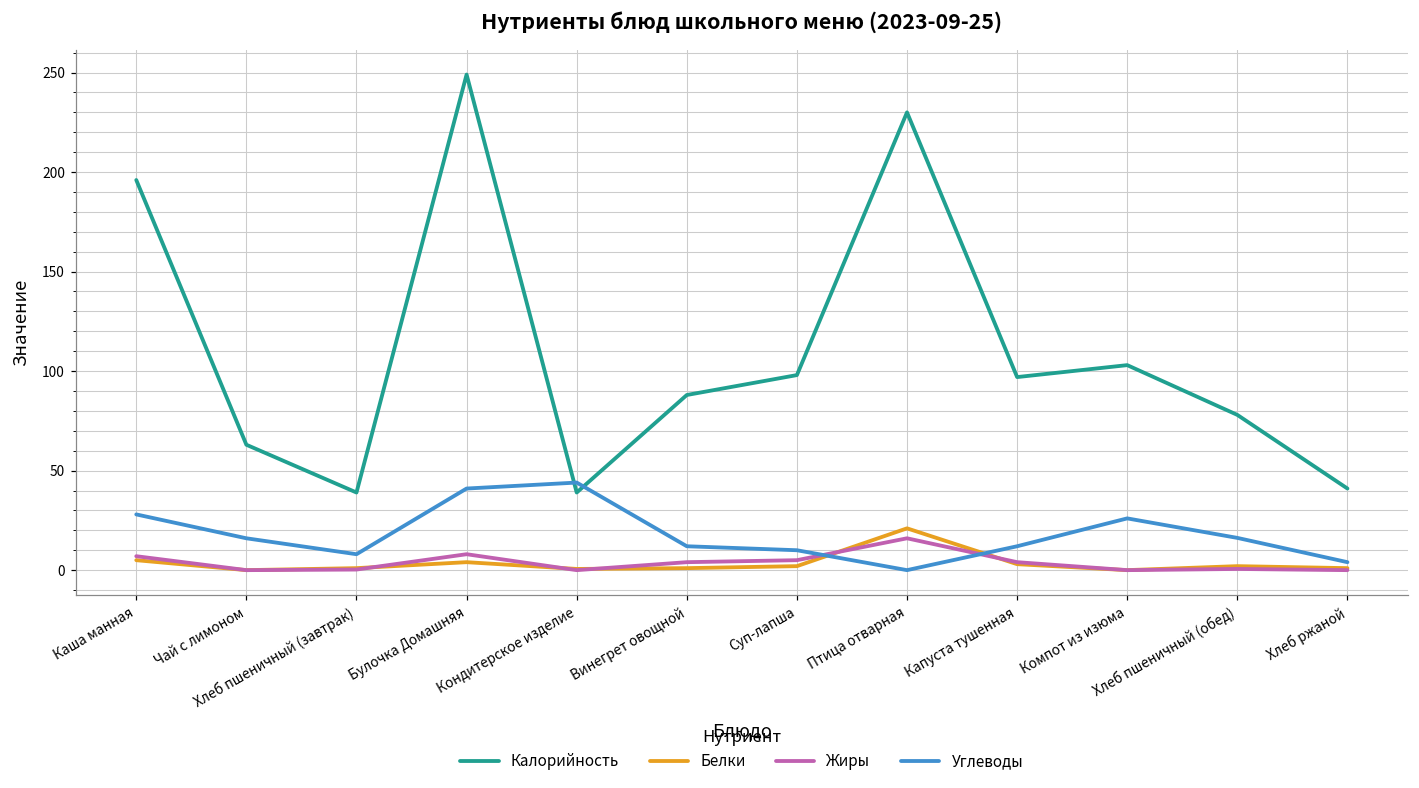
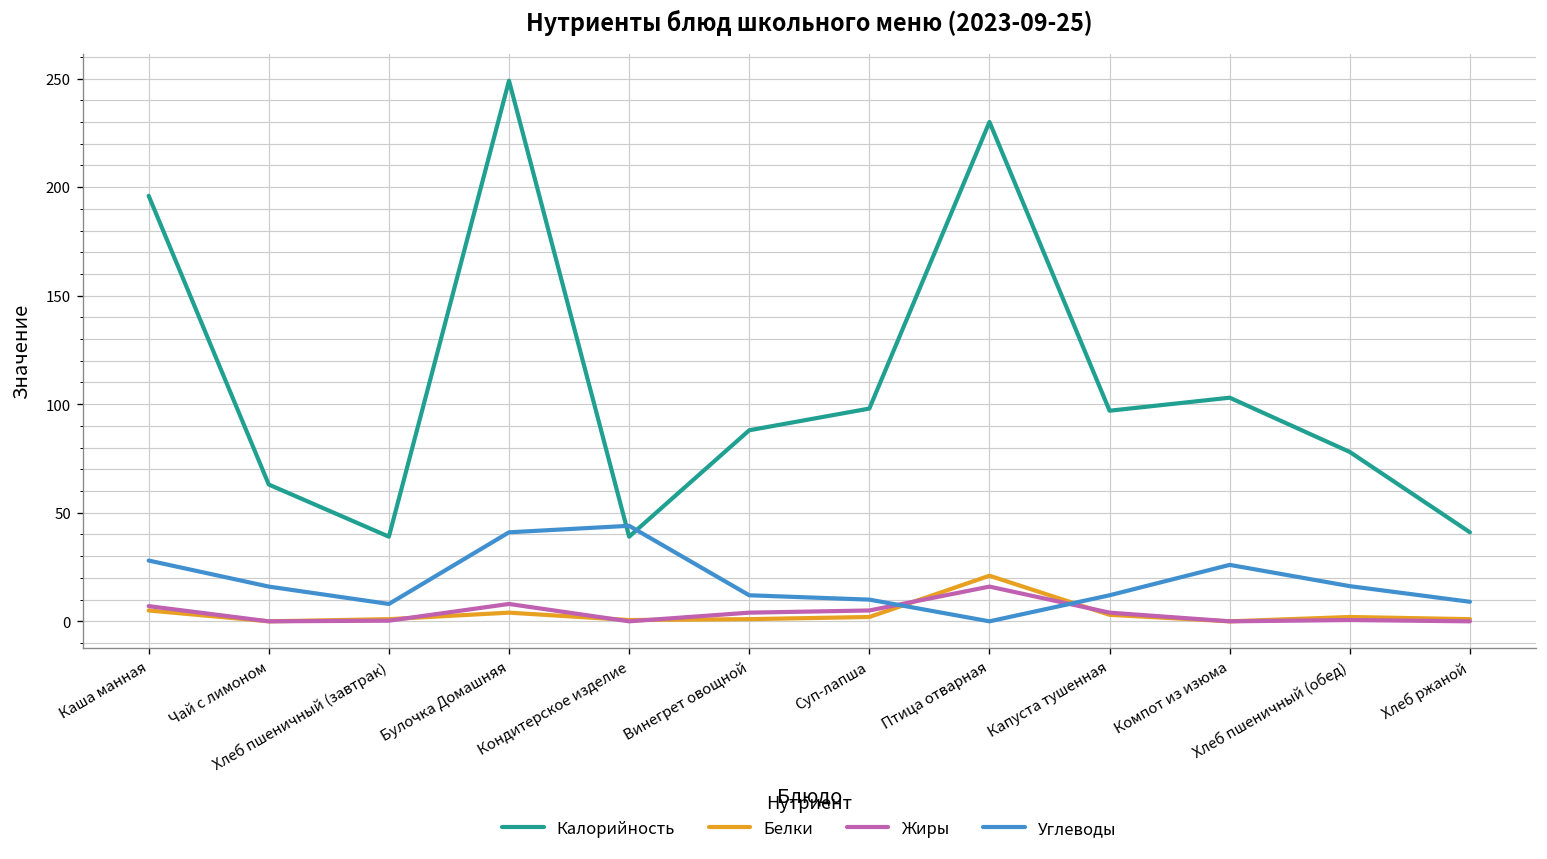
  {
    "Калорийность": {
      "Каша манная": 196,
      "Чай с лимоном": 63,
      "Хлеб пшеничный (завтрак)": 39,
      "Булочка Домашняя": 249,
      "Кондитерское изделие": 39,
      "Винегрет овощной": 88,
      "Суп-лапша": 98,
      "Птица отварная": 230,
      "Капуста тушенная": 97,
      "Компот из изюма": 103,
      "Хлеб пшеничный (обед)": 78,
      "Хлеб ржаной": 41
    },
    "Белки": {
      "Каша манная": 5,
      "Булочка Домашняя": 4,
      "Винегрет овощной": 1,
      "Суп-лапша": 2,
      "Птица отварная": 21
    },
    "Жиры": {
      "Каша манная": 7,
      "Булочка Домашняя": 8,
      "Винегрет овощной": 4,
      "Суп-лапша": 5,
      "Птица отварная": 16
    },
    "Углеводы": {
      "Каша манная": 28,
      "Чай с лимоном": 16,
      "Хлеб пшеничный (завтрак)": 8,
      "Булочка Домашняя": 41,
      "Кондитерское изделие": 44,
      "Винегрет овощной": 12,
      "Суп-лапша": 10,
      "Птица отварная": 0,
      "Капуста тушенная": 12,
      "Компот из изюма": 26,
      "Хлеб пшеничный (обед)": 16,
-     "Хлеб ржаной": 4
+     "Хлеб ржаной": 9
    }
  }
